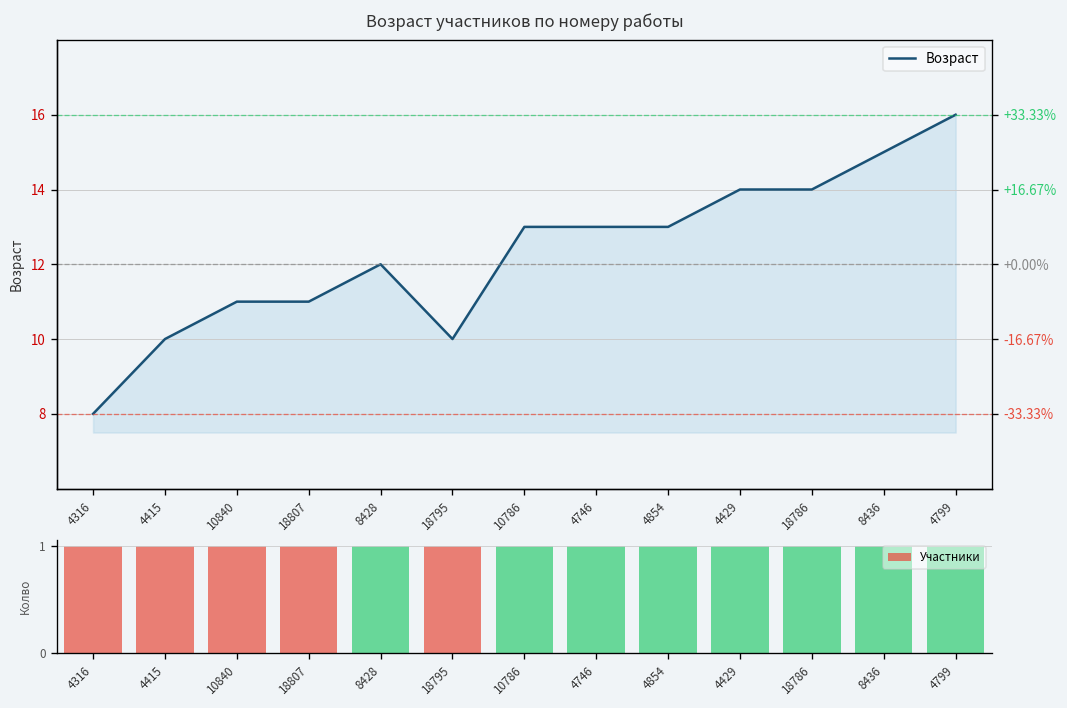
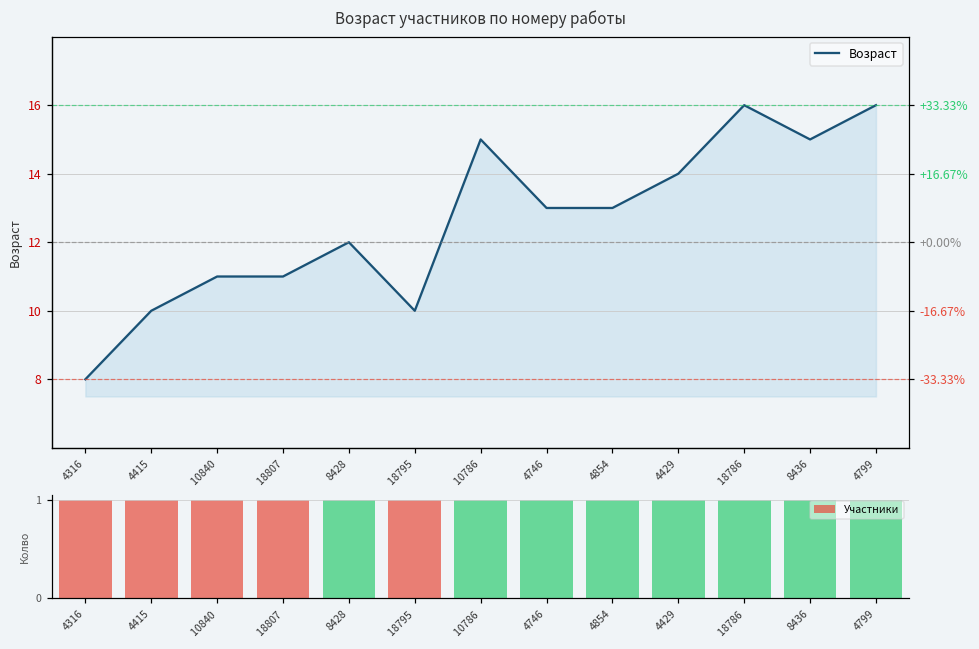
  {
    "Возраст участников по номеру работы": {
      "4316": 8,
      "4415": 10,
      "10840": 11,
      "18807": 11,
      "8428": 12,
      "18795": 10,
-     "10786": 13,
+     "10786": 15,
      "4746": 13,
      "4854": 13,
      "4429": 14,
-     "18786": 14,
+     "18786": 16,
      "8436": 15,
      "4799": 16
    }
  }
